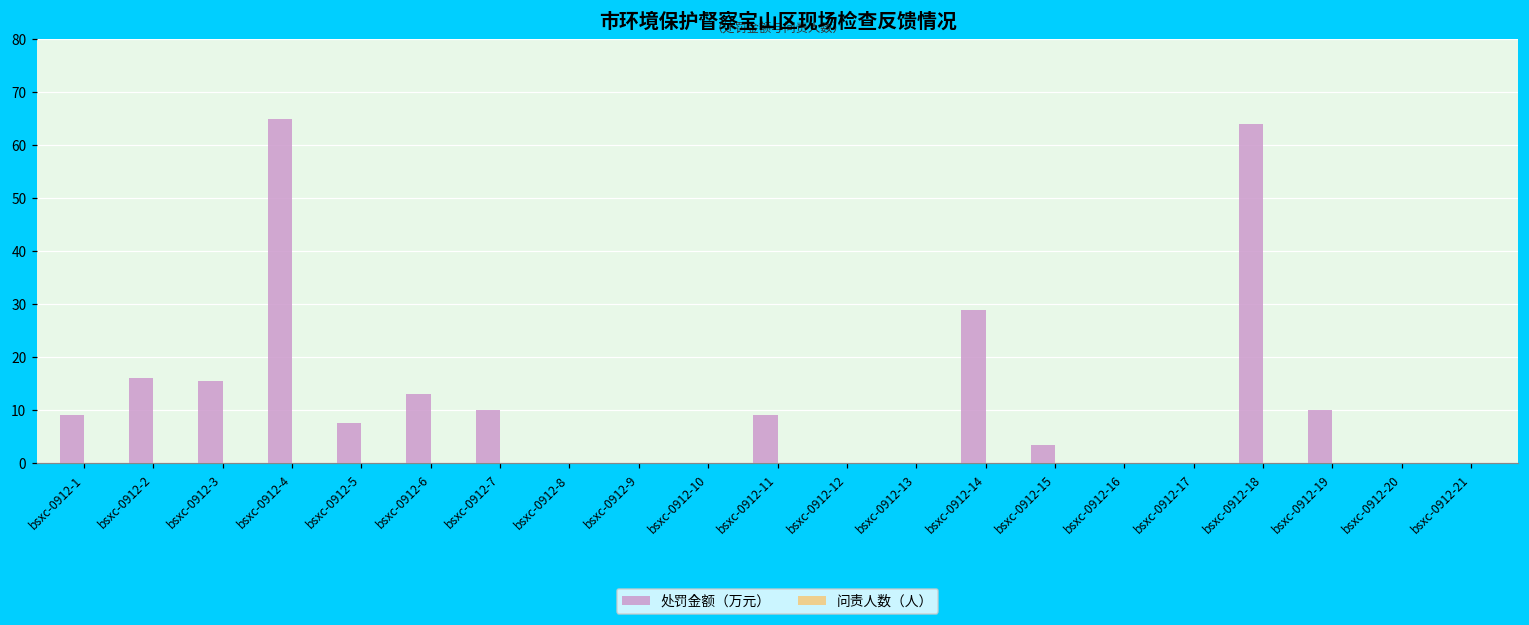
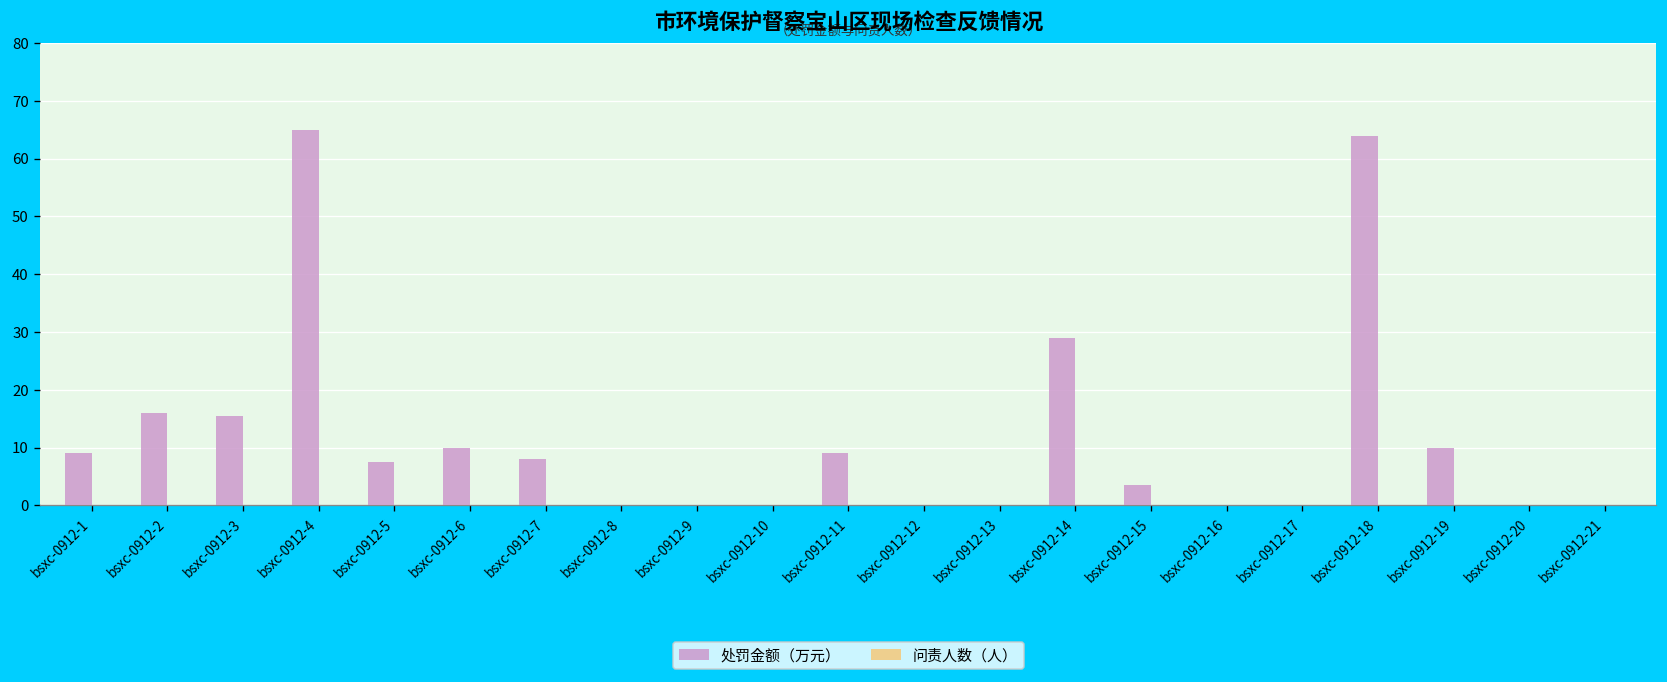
  {
    "处罚金额（万元）": {
      "bsxc-0912-1": 9,
      "bsxc-0912-2": 16,
      "bsxc-0912-3": 16,
      "bsxc-0912-4": 65,
      "bsxc-0912-5": 8,
-     "bsxc-0912-6": 13,
-     "bsxc-0912-7": 10,
+     "bsxc-0912-6": 10,
+     "bsxc-0912-7": 8,
      "bsxc-0912-8": 0,
      "bsxc-0912-9": 0,
      "bsxc-0912-10": 0,
      "bsxc-0912-11": 9,
      "bsxc-0912-12": 0,
      "bsxc-0912-13": 0,
      "bsxc-0912-14": 29,
      "bsxc-0912-15": 4,
      "bsxc-0912-16": 0,
      "bsxc-0912-17": 0,
      "bsxc-0912-18": 64,
      "bsxc-0912-19": 10,
      "bsxc-0912-20": 0,
      "bsxc-0912-21": 0
    },
    "问责人数（人）": {
      "bsxc-0912-1": 0,
      "bsxc-0912-2": 0,
      "bsxc-0912-3": 0,
      "bsxc-0912-4": 0,
      "bsxc-0912-5": 0,
      "bsxc-0912-6": 0,
      "bsxc-0912-7": 0,
      "bsxc-0912-8": 0,
      "bsxc-0912-9": 0,
      "bsxc-0912-10": 0,
      "bsxc-0912-11": 0,
      "bsxc-0912-12": 0,
      "bsxc-0912-13": 0,
      "bsxc-0912-14": 0,
      "bsxc-0912-15": 0,
      "bsxc-0912-16": 0,
      "bsxc-0912-17": 0,
      "bsxc-0912-18": 0,
      "bsxc-0912-19": 0,
      "bsxc-0912-20": 0,
      "bsxc-0912-21": 0
    }
  }
